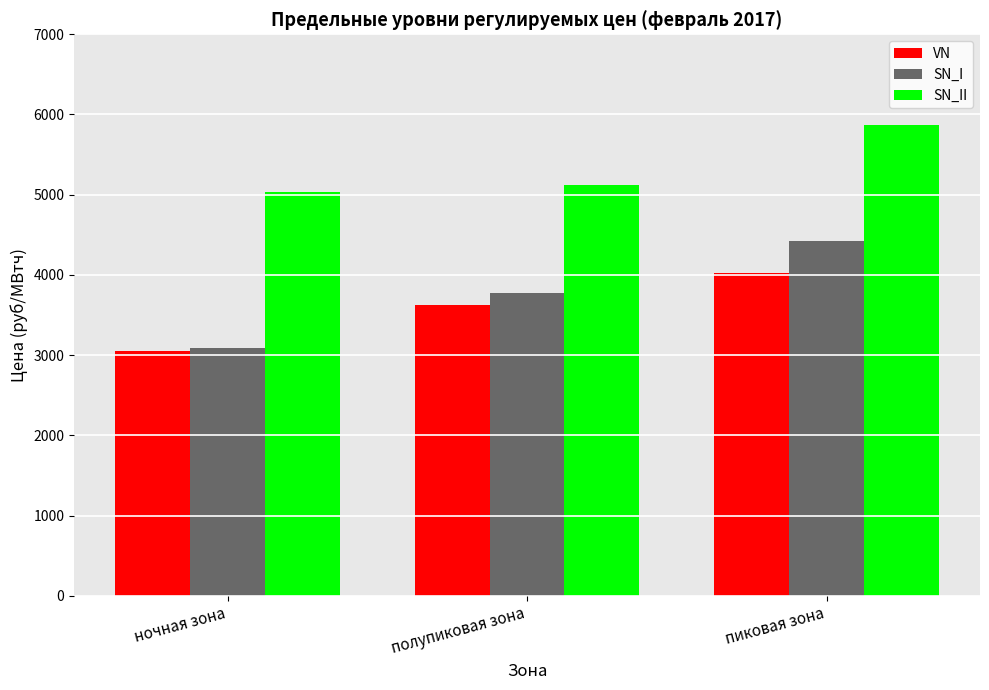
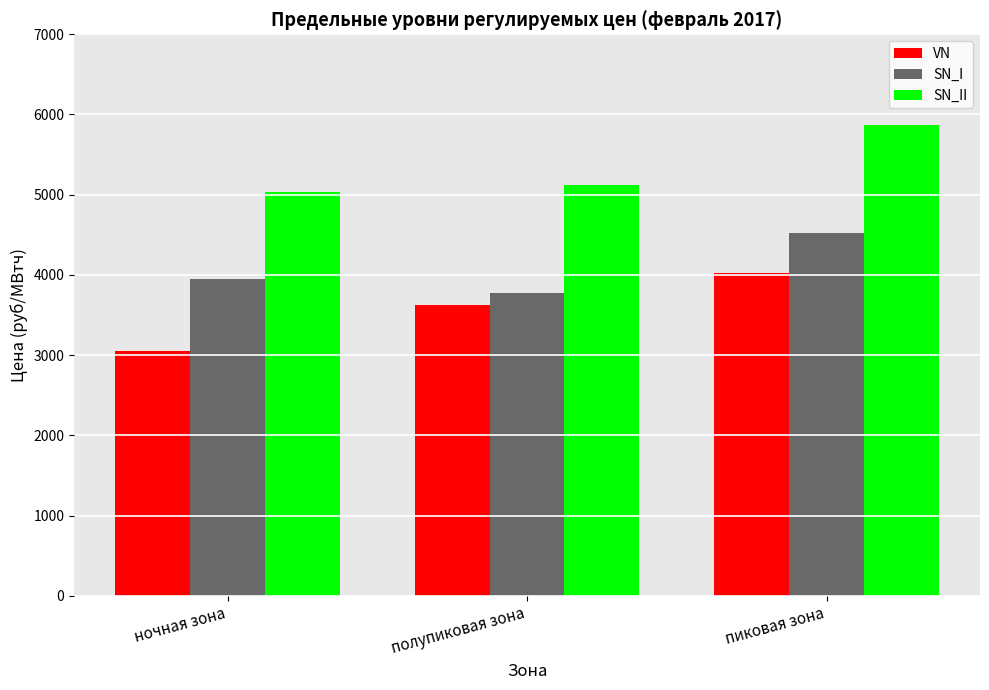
  {
    "VN": {
      "ночная зона": 3100,
      "полупиковая зона": 3600,
      "пиковая зона": 4000
    },
    "SN_I": {
-     "ночная зона": 3100,
+     "ночная зона": 4000,
      "полупиковая зона": 3800,
-     "пиковая зона": 4400
+     "пиковая зона": 4500
    },
    "SN_II": {
      "ночная зона": 5000,
      "полупиковая зона": 5100,
      "пиковая зона": 5900
    }
  }
